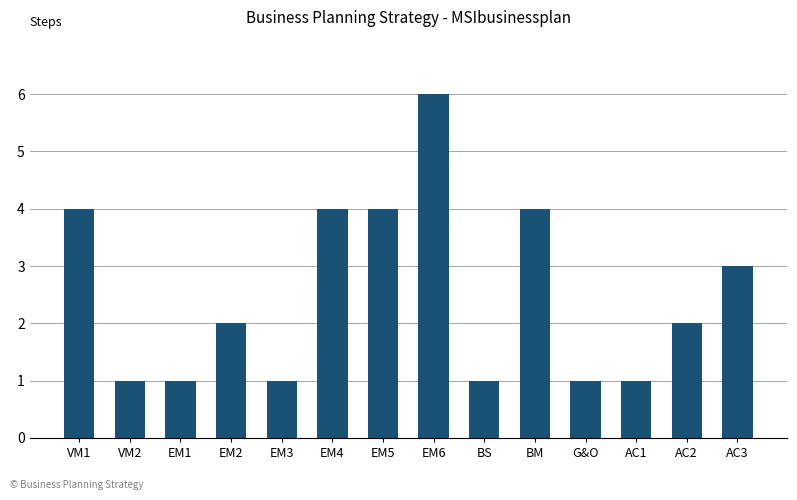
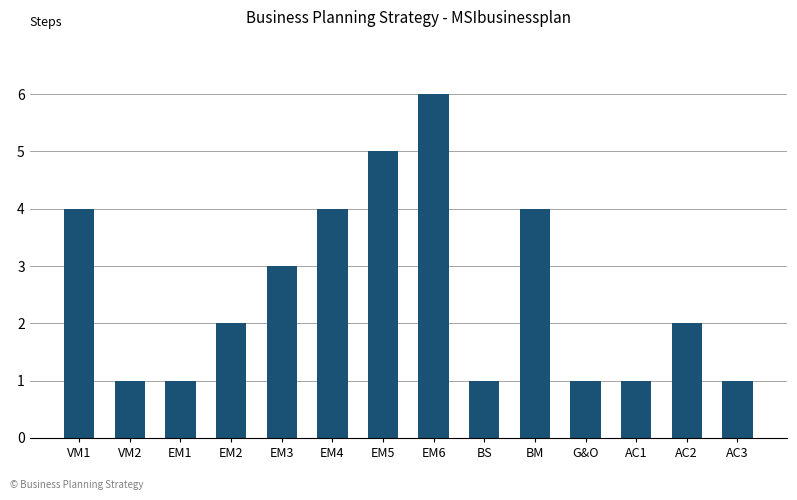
  {
    "VM1": 4,
    "VM2": 1,
    "EM1": 1,
    "EM2": 2,
-   "EM3": 1,
+   "EM3": 3,
    "EM4": 4,
-   "EM5": 4,
+   "EM5": 5,
    "EM6": 6,
    "BS": 1,
    "BM": 4,
    "G&O": 1,
    "AC1": 1,
    "AC2": 2,
-   "AC3": 3
+   "AC3": 1
  }
